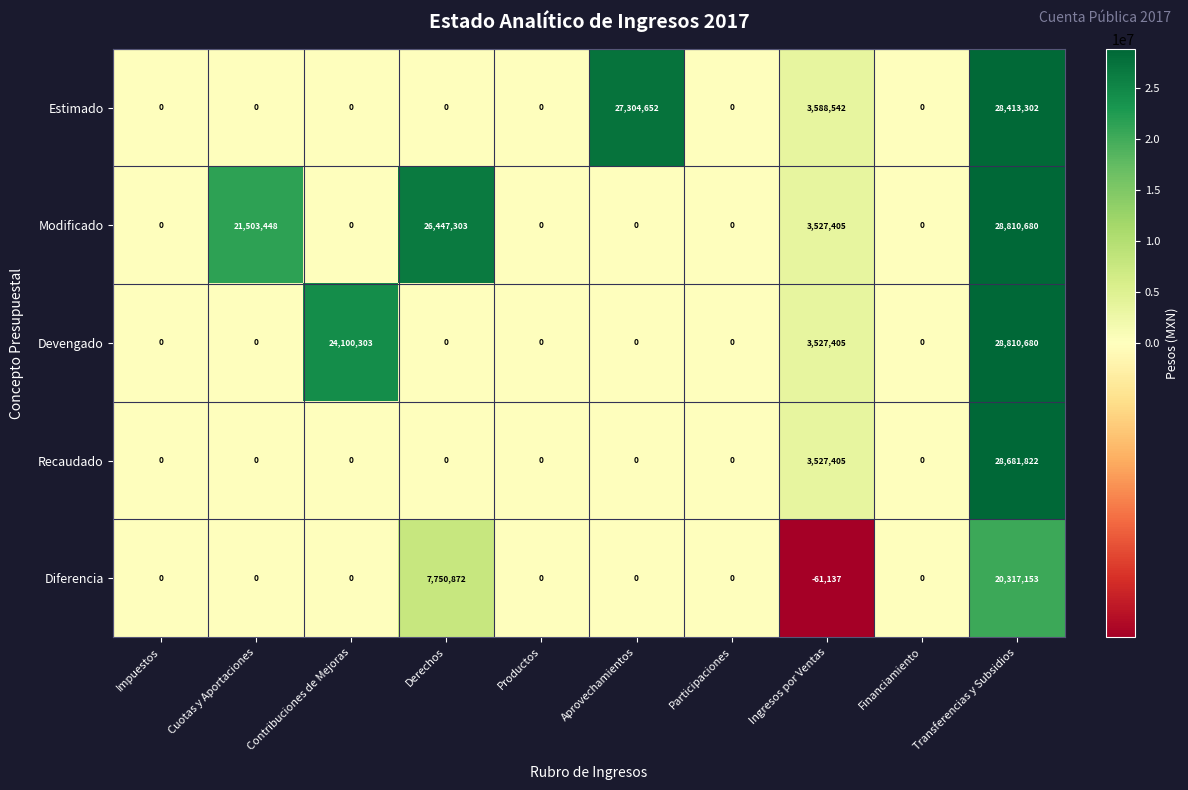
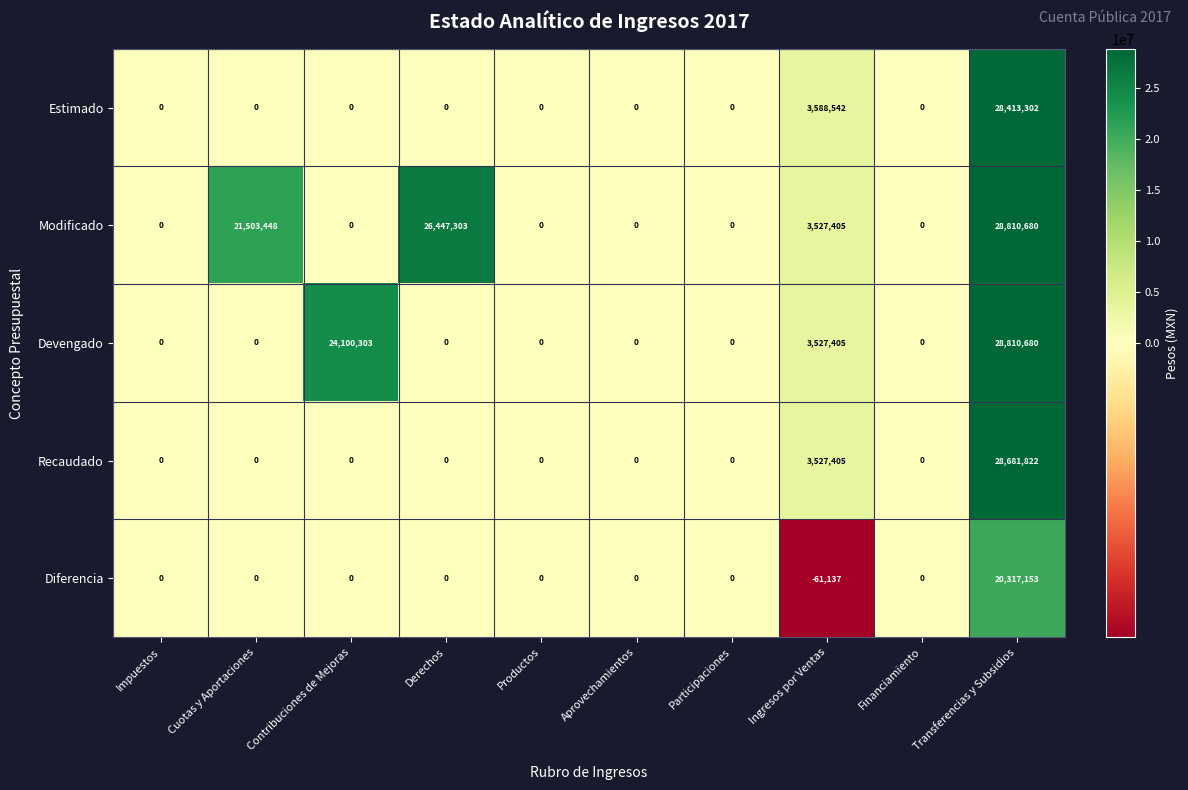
  {
    "Estimado": {
      "Impuestos": "0",
      "Cuotas y Aportaciones": "0",
      "Contribuciones de Mejoras": "0",
      "Derechos": "0",
      "Productos": "0",
-     "Aprovechamientos": "27,304,652",
+     "Aprovechamientos": "0",
      "Participaciones": "0",
      "Ingresos por Ventas": "3,588,542",
      "Financiamiento": "0",
      "Transferencias y Subsidios": "28,413,302"
    },
    "Modificado": {
      "Impuestos": "0",
      "Cuotas y Aportaciones": "21,503,448",
      "Contribuciones de Mejoras": "0",
      "Derechos": "26,447,303",
      "Productos": "0",
      "Aprovechamientos": "0",
      "Participaciones": "0",
      "Ingresos por Ventas": "3,527,405",
      "Financiamiento": "0",
      "Transferencias y Subsidios": "28,810,680"
    },
    "Devengado": {
      "Impuestos": "0",
      "Cuotas y Aportaciones": "0",
      "Contribuciones de Mejoras": "24,100,303",
      "Derechos": "0",
      "Productos": "0",
      "Aprovechamientos": "0",
      "Participaciones": "0",
      "Ingresos por Ventas": "3,527,405",
      "Financiamiento": "0",
      "Transferencias y Subsidios": "28,810,680"
    },
    "Recaudado": {
      "Impuestos": "0",
      "Cuotas y Aportaciones": "0",
      "Contribuciones de Mejoras": "0",
      "Derechos": "0",
      "Productos": "0",
      "Aprovechamientos": "0",
      "Participaciones": "0",
      "Ingresos por Ventas": "3,527,405",
      "Financiamiento": "0",
      "Transferencias y Subsidios": "28,681,822"
    },
    "Diferencia": {
      "Impuestos": "0",
      "Cuotas y Aportaciones": "0",
      "Contribuciones de Mejoras": "0",
-     "Derechos": "7,750,872",
+     "Derechos": "0",
      "Productos": "0",
      "Aprovechamientos": "0",
      "Participaciones": "0",
      "Ingresos por Ventas": "-61,137",
      "Financiamiento": "0",
      "Transferencias y Subsidios": "20,317,153"
    }
  }
